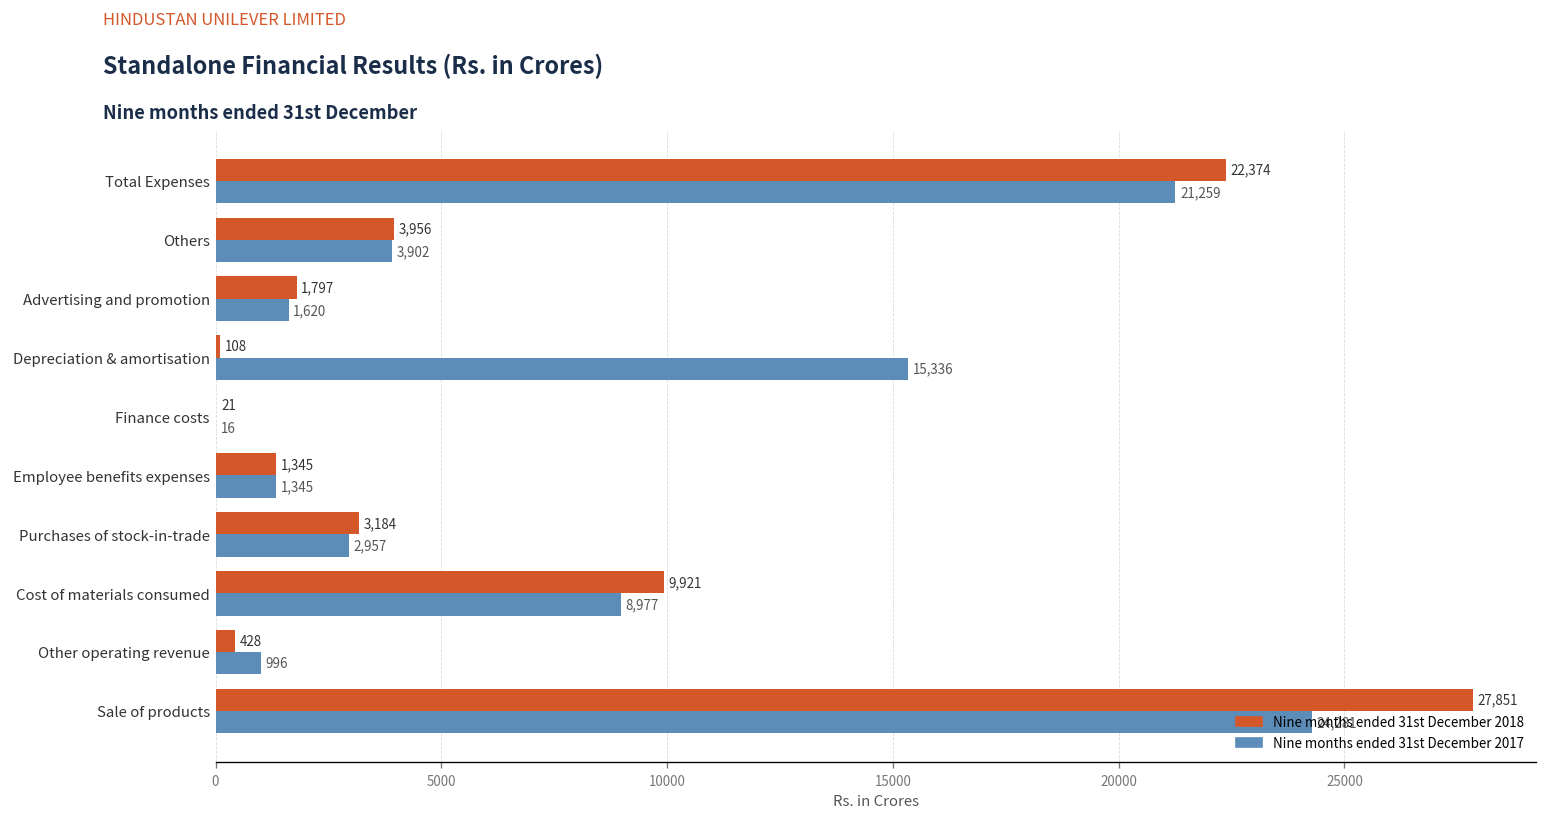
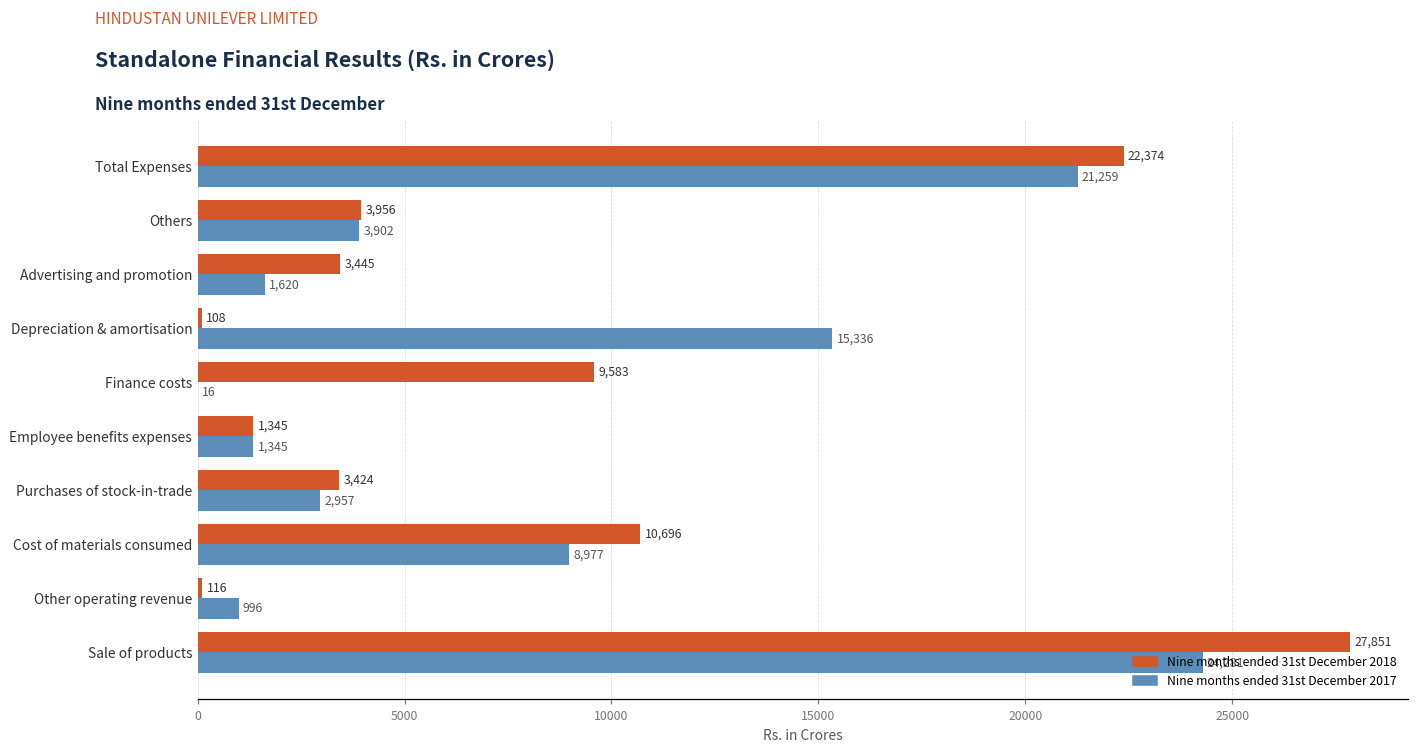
  {
    "Nine months ended 31st December 2018": {
      "Total Expenses": "22,374",
      "Others": "3,956",
-     "Advertising and promotion": "1,797",
+     "Advertising and promotion": "3,445",
      "Depreciation & amortisation": "108",
-     "Finance costs": "21",
+     "Finance costs": "9,583",
      "Employee benefits expenses": "1,345",
-     "Purchases of stock-in-trade": "3,184",
-     "Cost of materials consumed": "9,921",
-     "Other operating revenue": "428",
+     "Purchases of stock-in-trade": "3,424",
+     "Cost of materials consumed": "10,696",
+     "Other operating revenue": "116",
      "Sale of products": "27,851"
    },
    "Nine months ended 31st December 2017": {
      "Total Expenses": "21,259",
      "Others": "3,902",
      "Advertising and promotion": "1,620",
      "Depreciation & amortisation": "15,336",
      "Finance costs": "16",
      "Employee benefits expenses": "1,345",
      "Purchases of stock-in-trade": "2,957",
      "Cost of materials consumed": "8,977",
      "Other operating revenue": "996",
      "Sale of products": "24,281"
    }
  }
